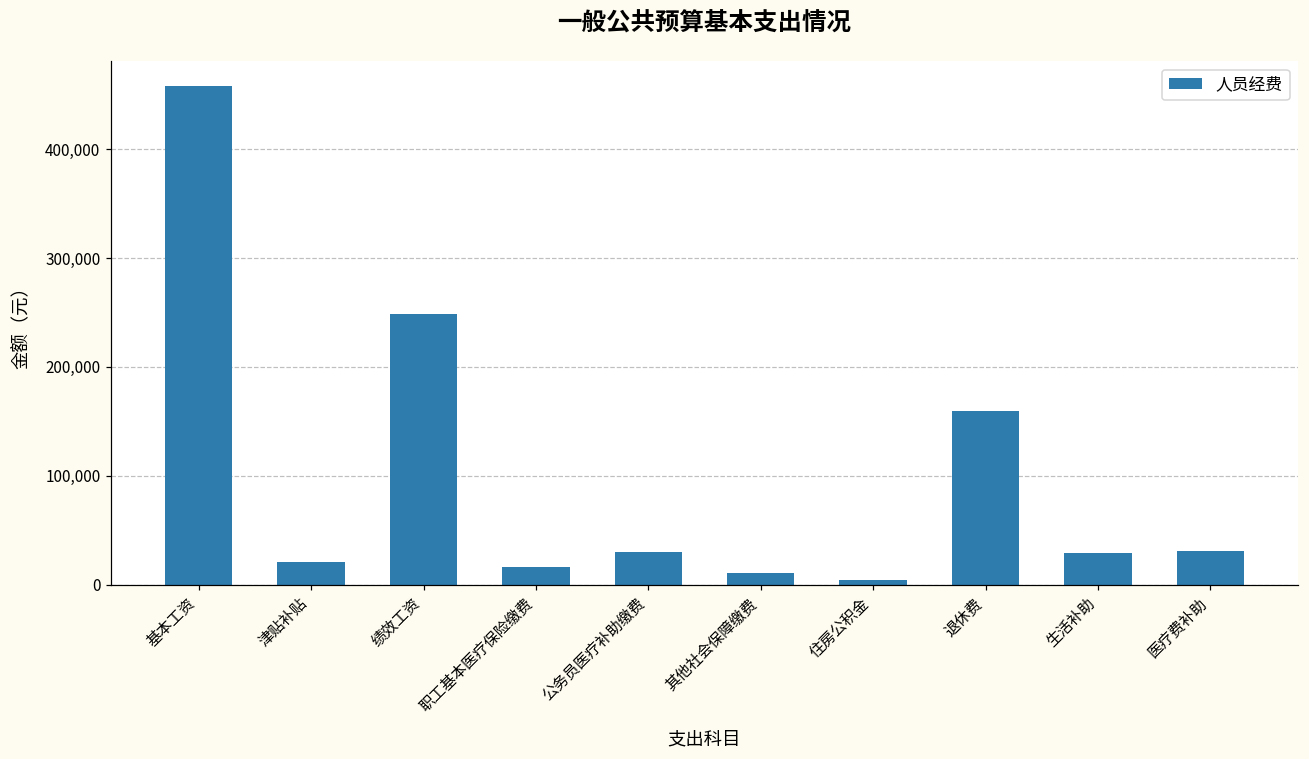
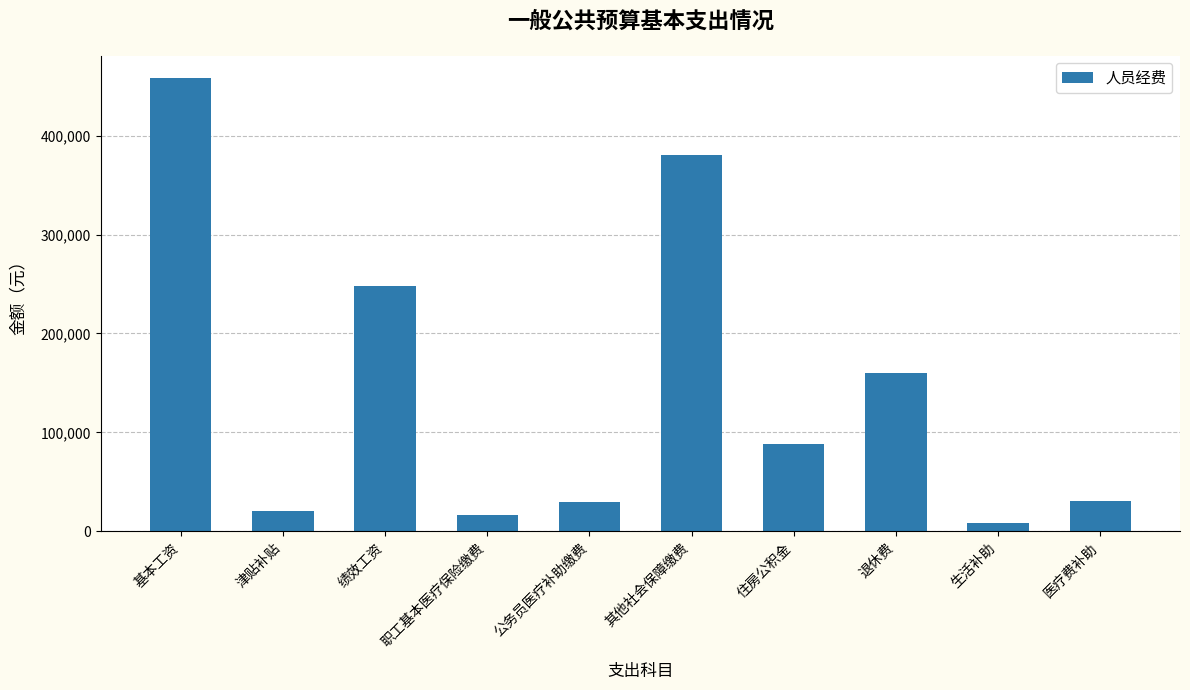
  {
    "基本工资": "460,000",
    "津贴补贴": "20,000",
    "绩效工资": "250,000",
    "职工基本医疗保险缴费": "20,000",
    "公务员医疗补助缴费": "30,000",
-   "其他社会保障缴费": "10,000",
-   "住房公积金": "0",
+   "其他社会保障缴费": "380,000",
+   "住房公积金": "90,000",
    "退休费": "160,000",
-   "生活补助": "30,000",
+   "生活补助": "10,000",
    "医疗费补助": "30,000"
  }
